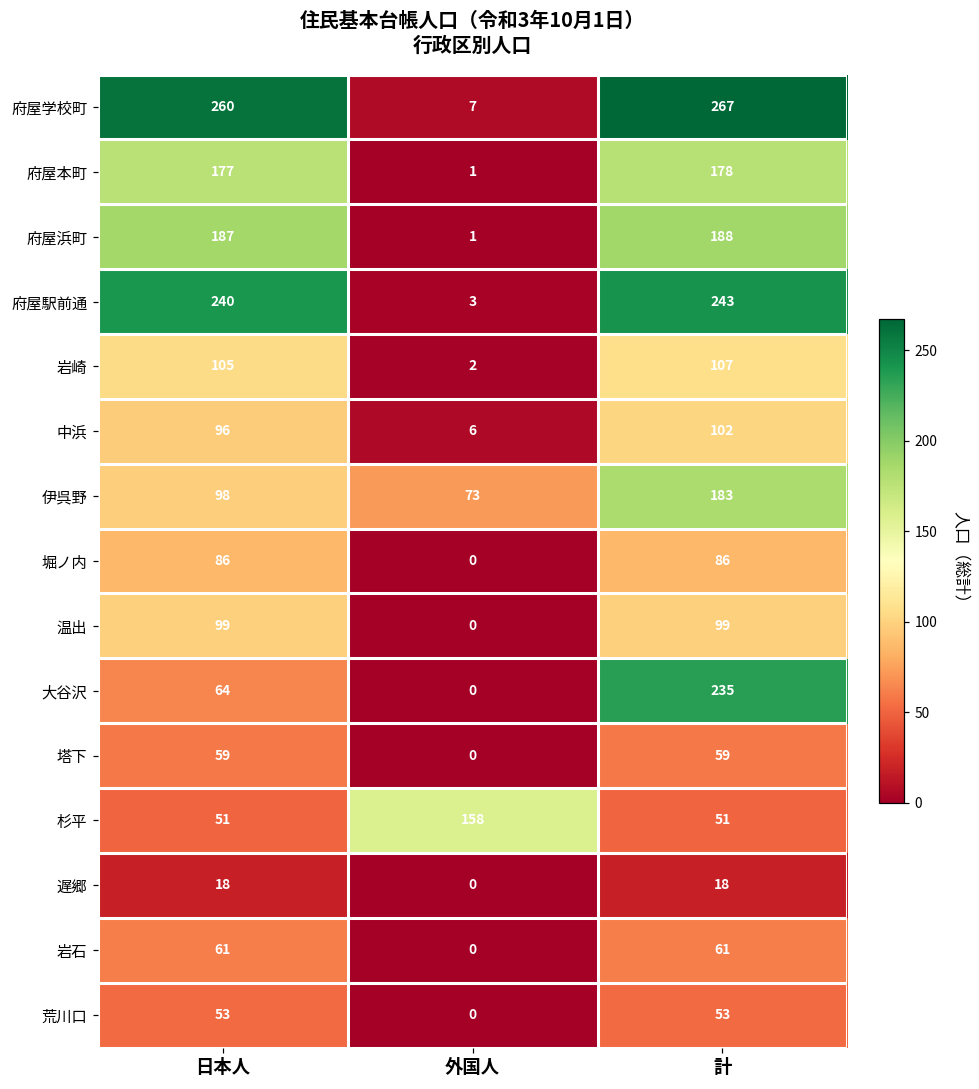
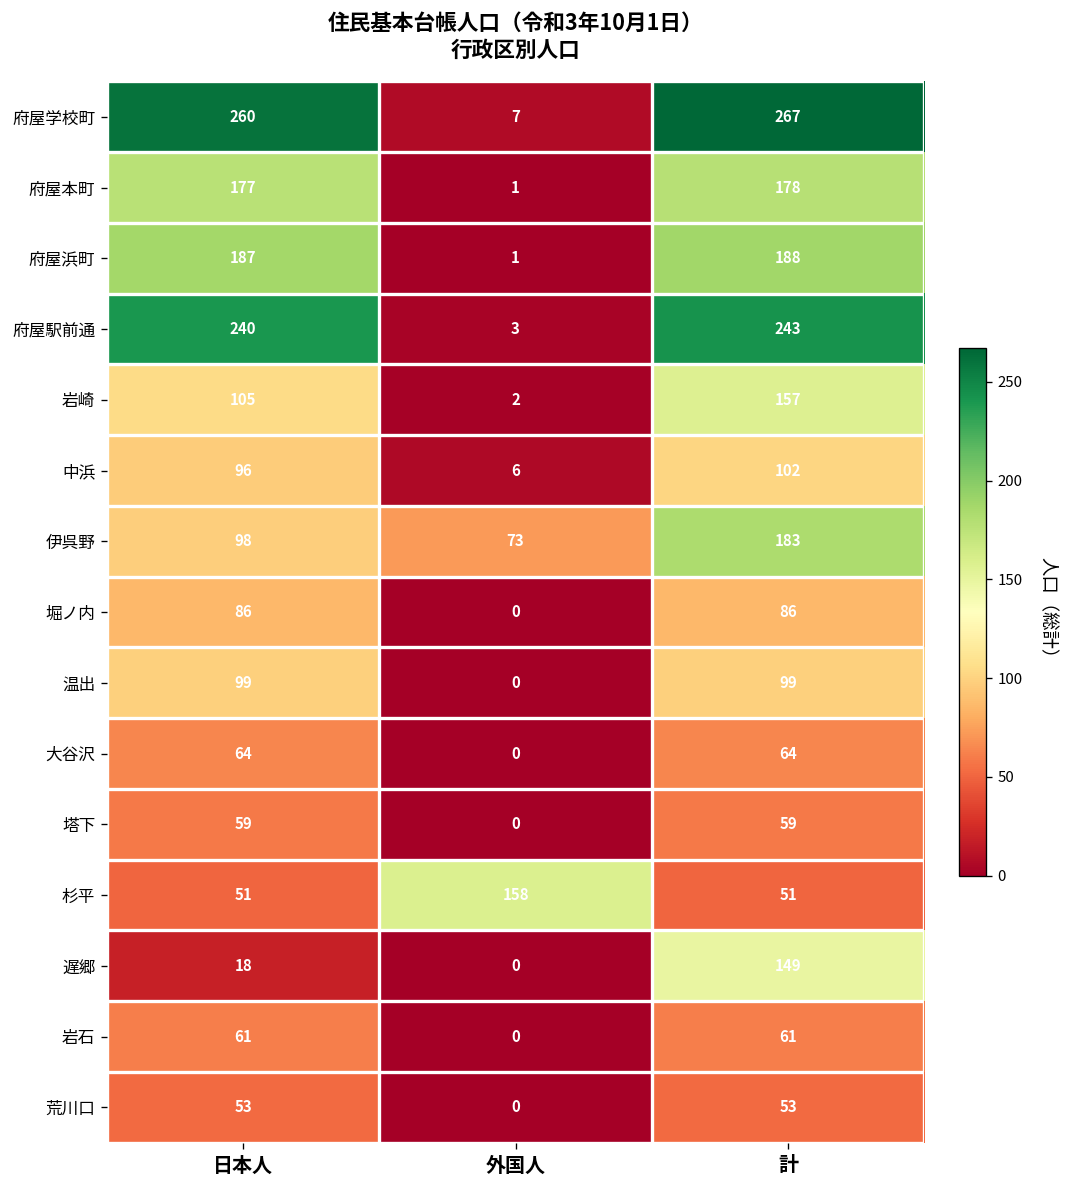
  {
    "府屋学校町": {
      "日本人": 260,
      "外国人": 7,
      "計": 267
    },
    "府屋本町": {
      "日本人": 177,
      "外国人": 1,
      "計": 178
    },
    "府屋浜町": {
      "日本人": 187,
      "外国人": 1,
      "計": 188
    },
    "府屋駅前通": {
      "日本人": 240,
      "外国人": 3,
      "計": 243
    },
    "岩崎": {
      "日本人": 105,
      "外国人": 2,
-     "計": 107
+     "計": 157
    },
    "中浜": {
      "日本人": 96,
      "外国人": 6,
      "計": 102
    },
    "伊呉野": {
      "日本人": 98,
      "外国人": 73,
      "計": 183
    },
    "堀ノ内": {
      "日本人": 86,
      "外国人": 0,
      "計": 86
    },
    "温出": {
      "日本人": 99,
      "外国人": 0,
      "計": 99
    },
    "大谷沢": {
      "日本人": 64,
      "外国人": 0,
-     "計": 235
+     "計": 64
    },
    "塔下": {
      "日本人": 59,
      "外国人": 0,
      "計": 59
    },
    "杉平": {
      "日本人": 51,
      "外国人": 158,
      "計": 51
    },
    "遅郷": {
      "日本人": 18,
      "外国人": 0,
-     "計": 18
+     "計": 149
    },
    "岩石": {
      "日本人": 61,
      "外国人": 0,
      "計": 61
    },
    "荒川口": {
      "日本人": 53,
      "外国人": 0,
      "計": 53
    }
  }
